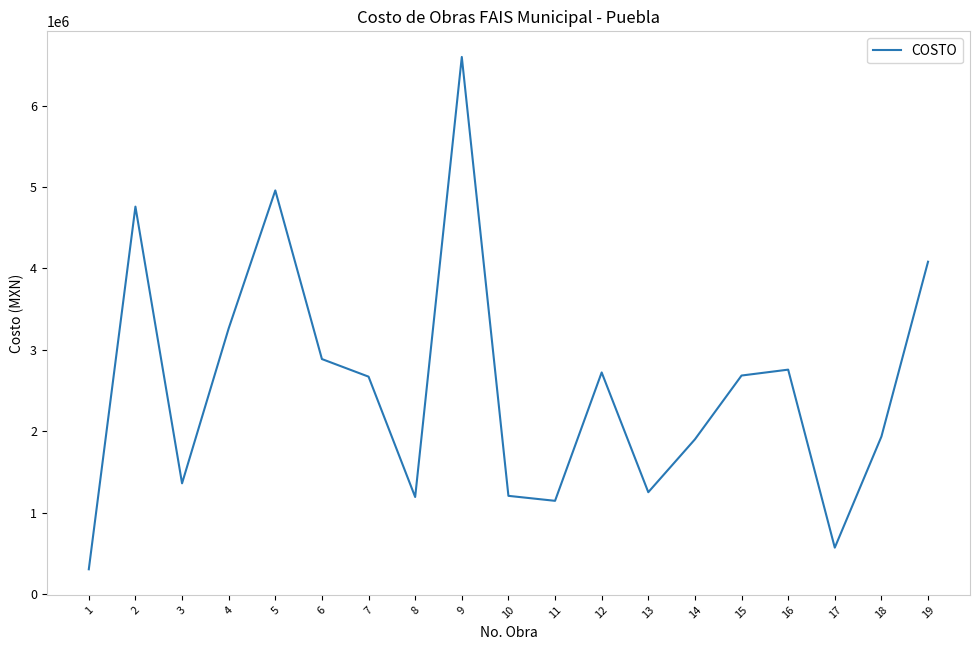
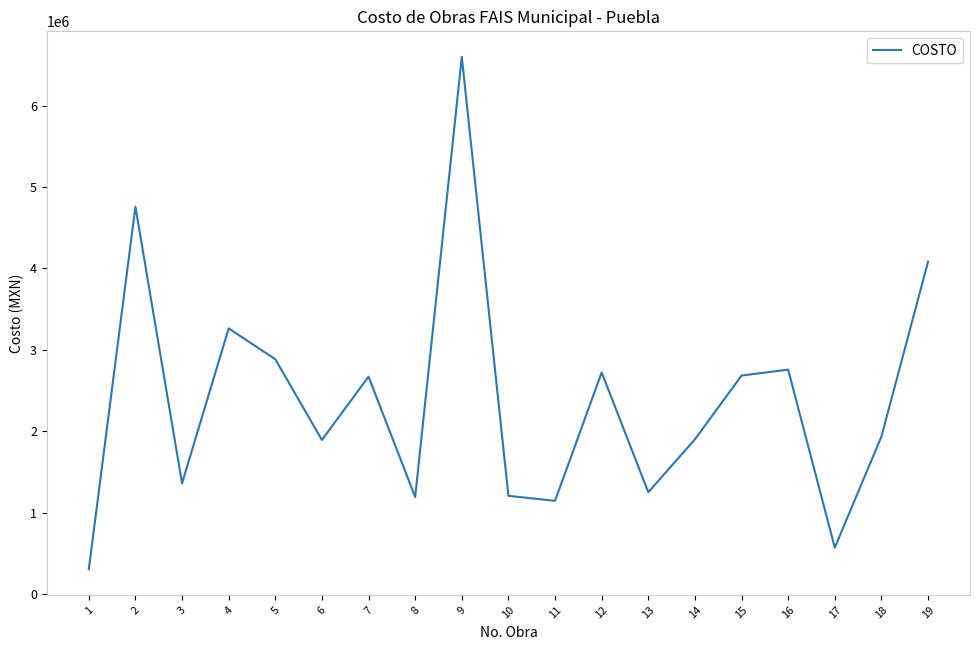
  {
    "1": 300000,
    "2": 4800000,
    "3": 1400000,
    "4": 3300000,
-   "5": 5000000,
-   "6": 2900000,
+   "5": 2900000,
+   "6": 1900000,
    "7": 2700000,
    "8": 1200000,
    "9": 6600000,
    "10": 1200000,
    "11": 1100000,
    "12": 2700000,
    "13": 1300000,
    "14": 1900000,
    "15": 2700000,
    "16": 2800000,
    "17": 600000,
    "18": 1900000,
    "19": 4100000
  }
